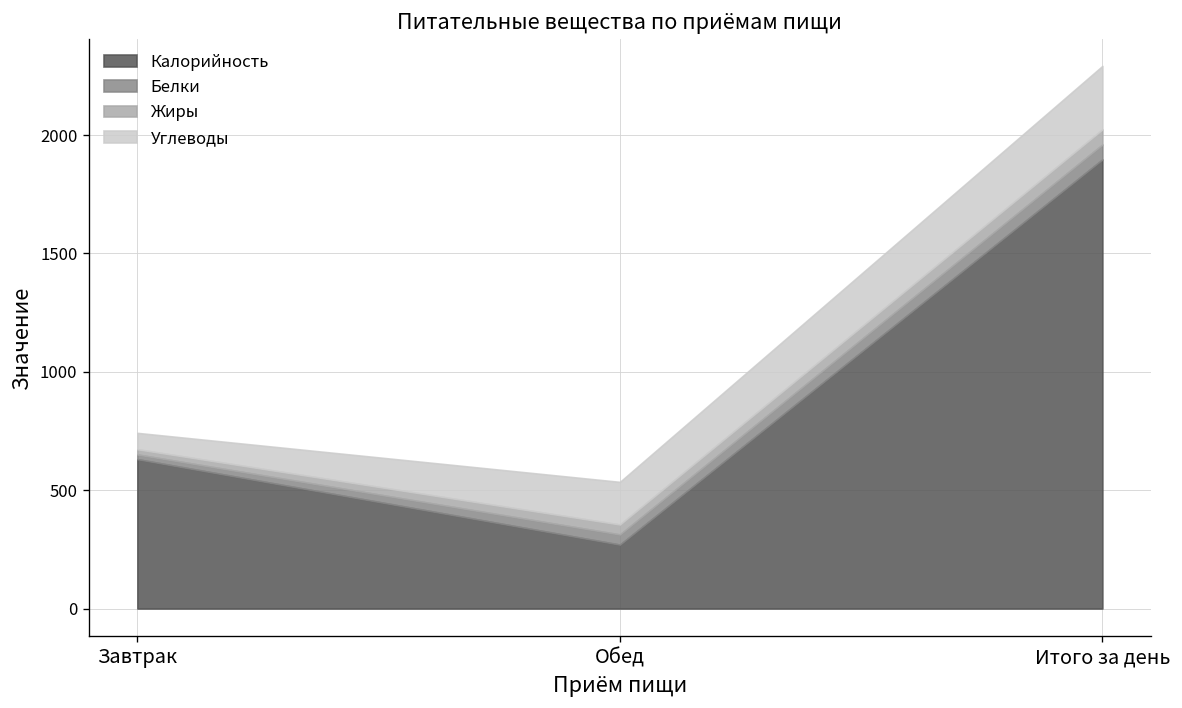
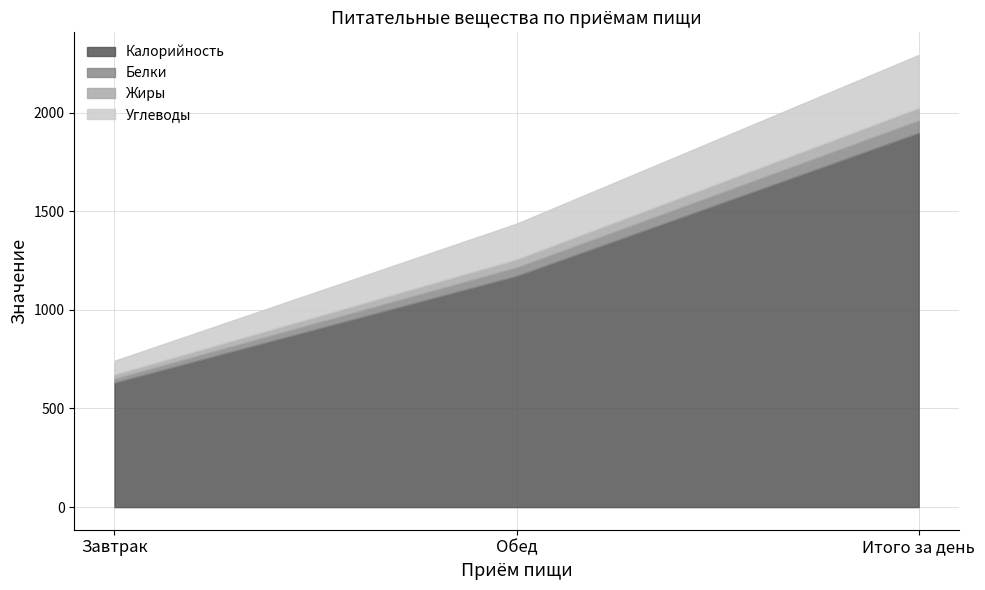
  {
    "Калорийность": {
      "Завтрак": 630,
-     "Обед": 270,
+     "Обед": 1170,
      "Итого за день": 1900
    }
  }
